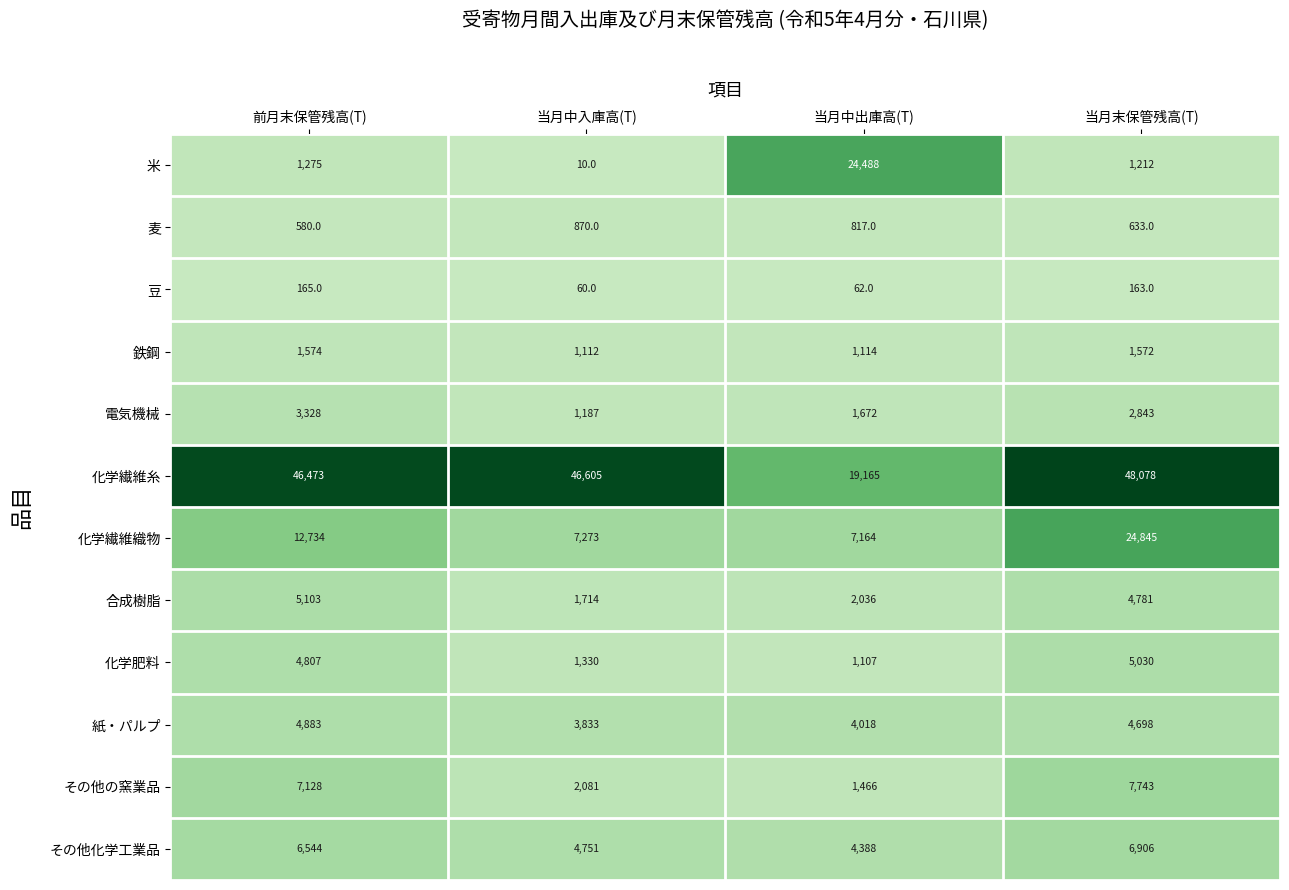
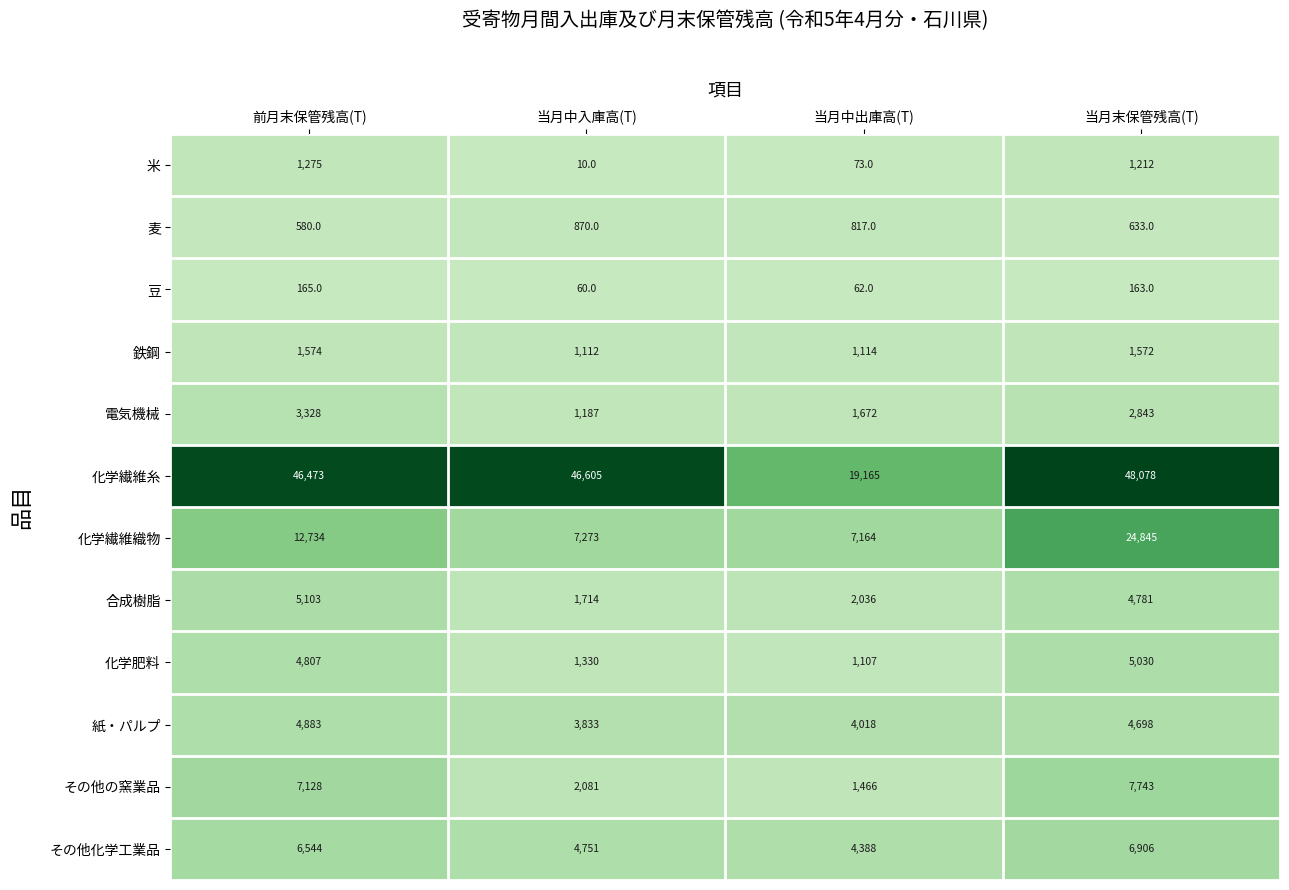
  {
    "米": {
      "前月末保管残高(T)": "1,275",
      "当月中入庫高(T)": "10.0",
-     "当月中出庫高(T)": "24,488",
+     "当月中出庫高(T)": "73.0",
      "当月末保管残高(T)": "1,212"
    },
    "麦": {
      "前月末保管残高(T)": "580.0",
      "当月中入庫高(T)": "870.0",
      "当月中出庫高(T)": "817.0",
      "当月末保管残高(T)": "633.0"
    },
    "豆": {
      "前月末保管残高(T)": "165.0",
      "当月中入庫高(T)": "60.0",
      "当月中出庫高(T)": "62.0",
      "当月末保管残高(T)": "163.0"
    },
    "鉄鋼": {
      "前月末保管残高(T)": "1,574",
      "当月中入庫高(T)": "1,112",
      "当月中出庫高(T)": "1,114",
      "当月末保管残高(T)": "1,572"
    },
    "電気機械": {
      "前月末保管残高(T)": "3,328",
      "当月中入庫高(T)": "1,187",
      "当月中出庫高(T)": "1,672",
      "当月末保管残高(T)": "2,843"
    },
    "化学繊維糸": {
      "前月末保管残高(T)": "46,473",
      "当月中入庫高(T)": "46,605",
      "当月中出庫高(T)": "19,165",
      "当月末保管残高(T)": "48,078"
    },
    "化学繊維織物": {
      "前月末保管残高(T)": "12,734",
      "当月中入庫高(T)": "7,273",
      "当月中出庫高(T)": "7,164",
      "当月末保管残高(T)": "24,845"
    },
    "合成樹脂": {
      "前月末保管残高(T)": "5,103",
      "当月中入庫高(T)": "1,714",
      "当月中出庫高(T)": "2,036",
      "当月末保管残高(T)": "4,781"
    },
    "化学肥料": {
      "前月末保管残高(T)": "4,807",
      "当月中入庫高(T)": "1,330",
      "当月中出庫高(T)": "1,107",
      "当月末保管残高(T)": "5,030"
    },
    "紙・パルプ": {
      "前月末保管残高(T)": "4,883",
      "当月中入庫高(T)": "3,833",
      "当月中出庫高(T)": "4,018",
      "当月末保管残高(T)": "4,698"
    },
    "その他の窯業品": {
      "前月末保管残高(T)": "7,128",
      "当月中入庫高(T)": "2,081",
      "当月中出庫高(T)": "1,466",
      "当月末保管残高(T)": "7,743"
    },
    "その他化学工業品": {
      "前月末保管残高(T)": "6,544",
      "当月中入庫高(T)": "4,751",
      "当月中出庫高(T)": "4,388",
      "当月末保管残高(T)": "6,906"
    }
  }
